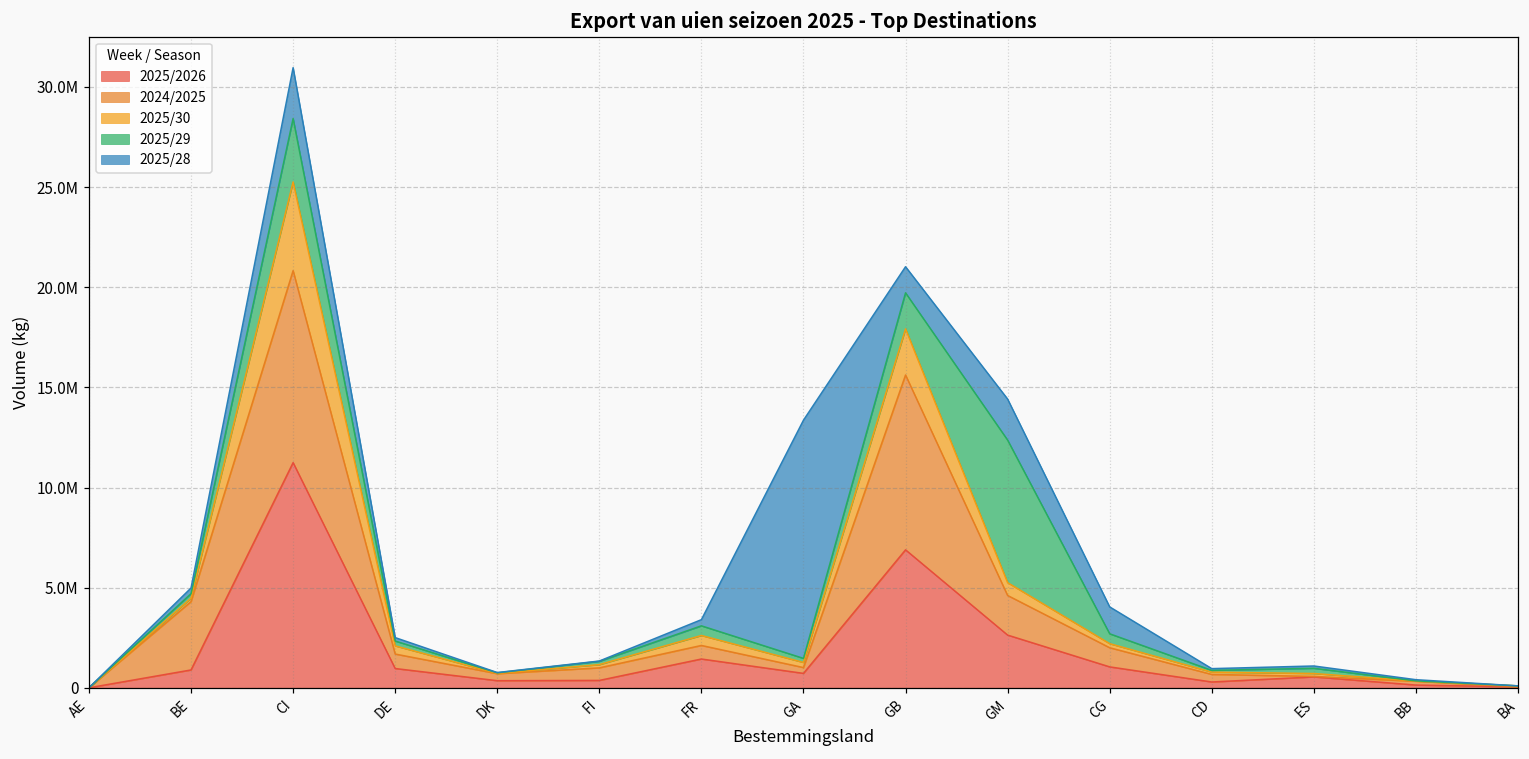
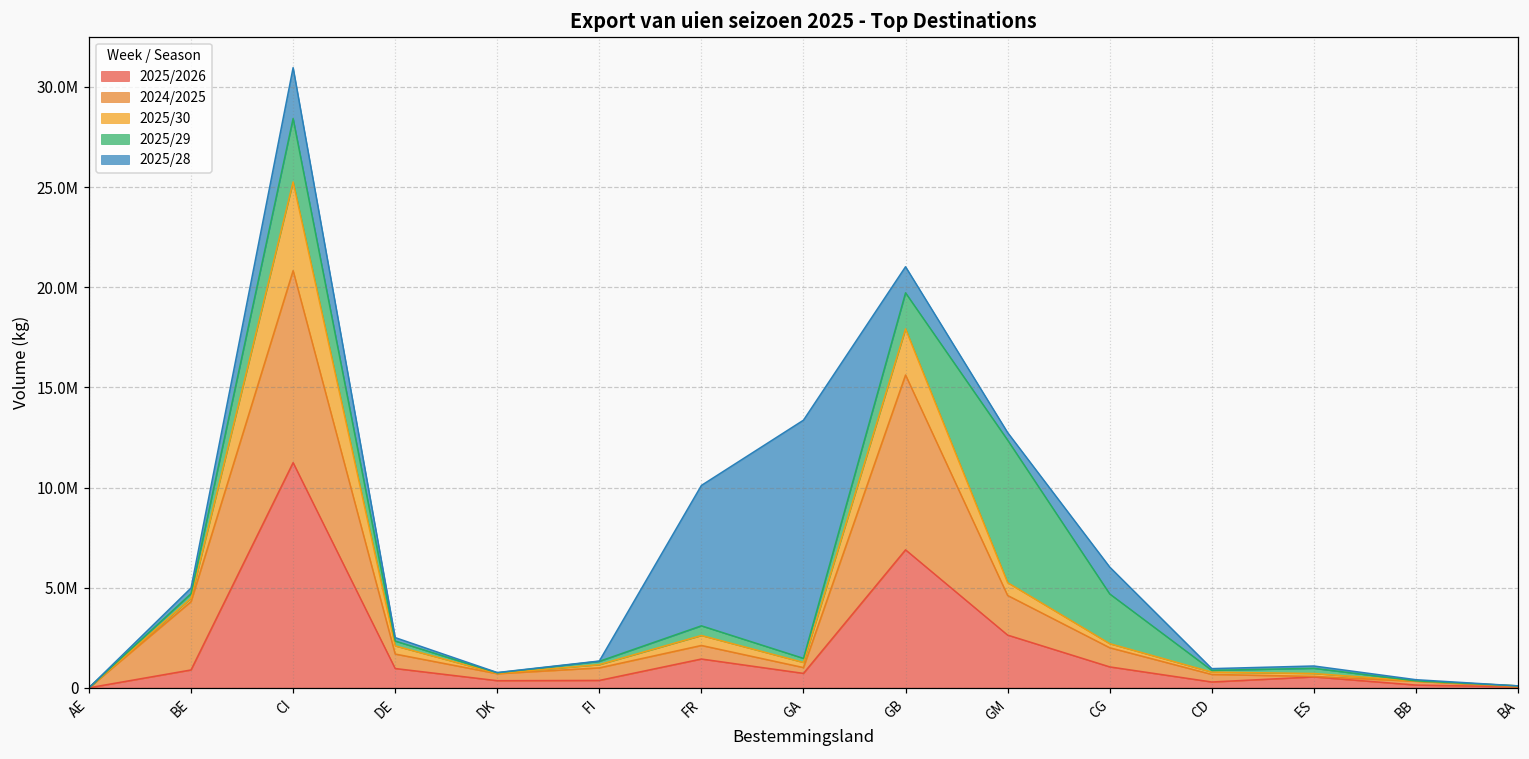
  {
    "2025/29": {
      "BE": 200000,
      "CI": 3200000,
      "DE": 200000,
      "FR": 500000,
      "GA": 200000,
      "GB": 1800000,
      "GM": 7100000,
-     "CG": 500000
+     "CG": 2500000
    },
    "2025/28": {
      "BE": 300000,
      "CI": 2500000,
      "DE": 200000,
-     "FR": 300000,
+     "FR": 7000000,
      "GA": 11900000,
      "GB": 1300000,
-     "GM": 2000000,
+     "GM": 400000,
      "CG": 1300000
    }
  }
